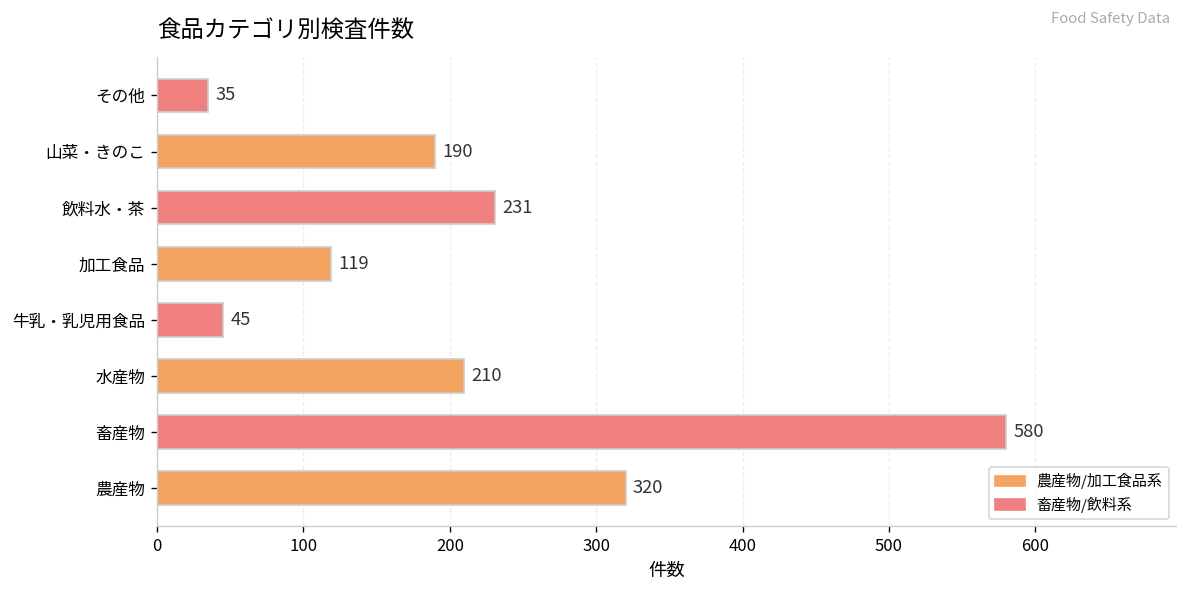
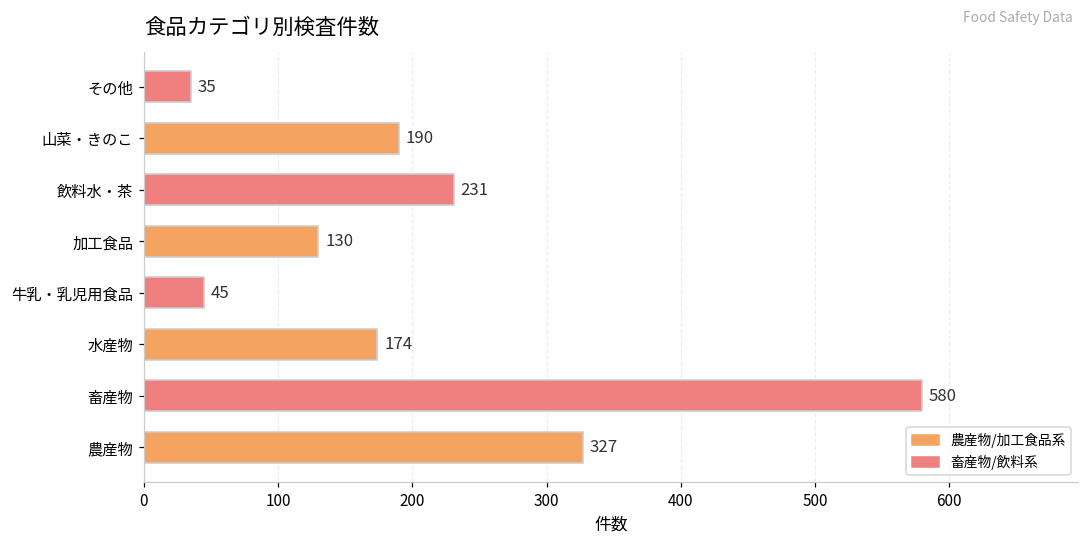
  {
    "その他": 35,
    "山菜・きのこ": 190,
    "飲料水・茶": 231,
-   "加工食品": 119,
+   "加工食品": 130,
    "牛乳・乳児用食品": 45,
-   "水産物": 210,
+   "水産物": 174,
    "畜産物": 580,
-   "農産物": 320
+   "農産物": 327
  }
